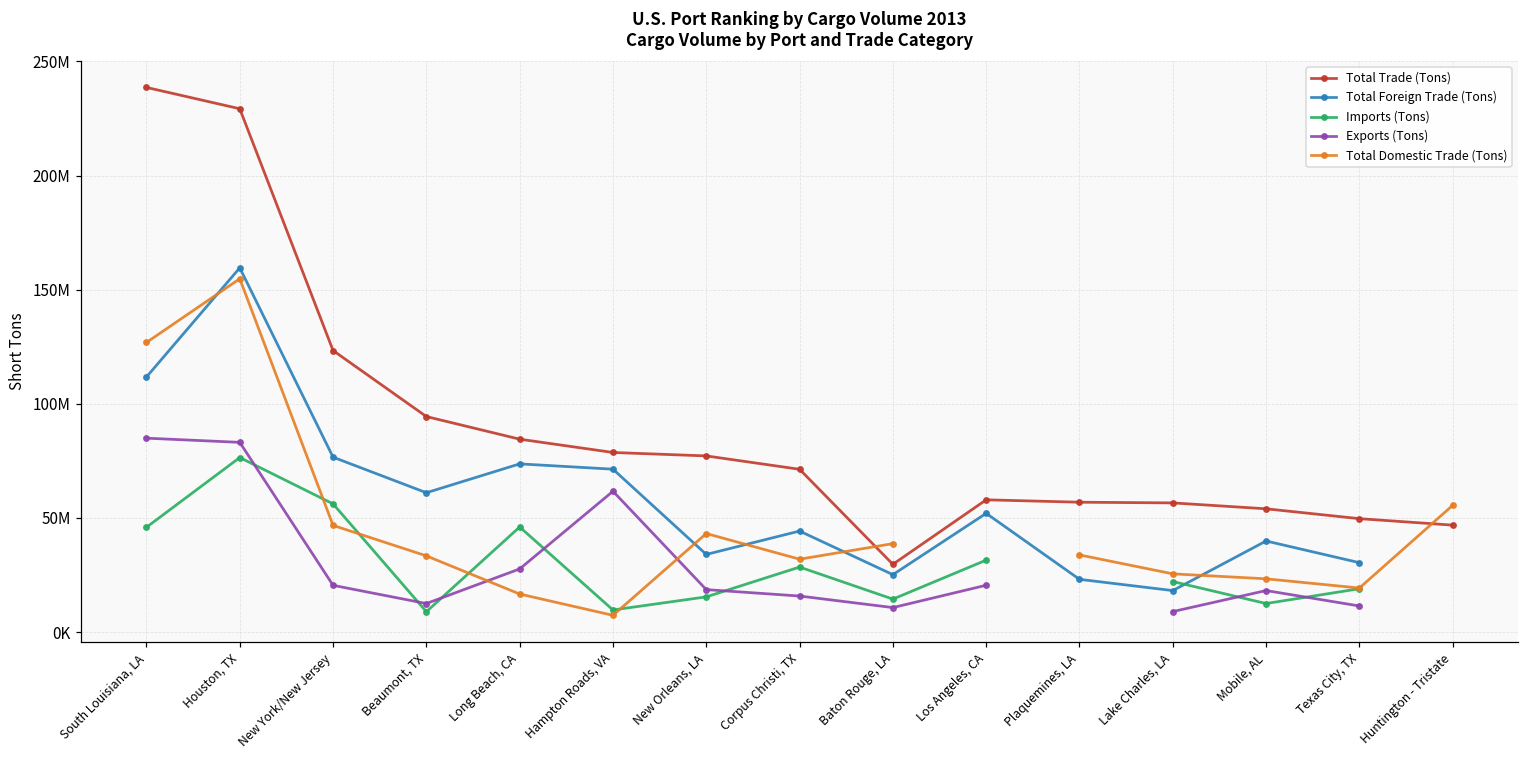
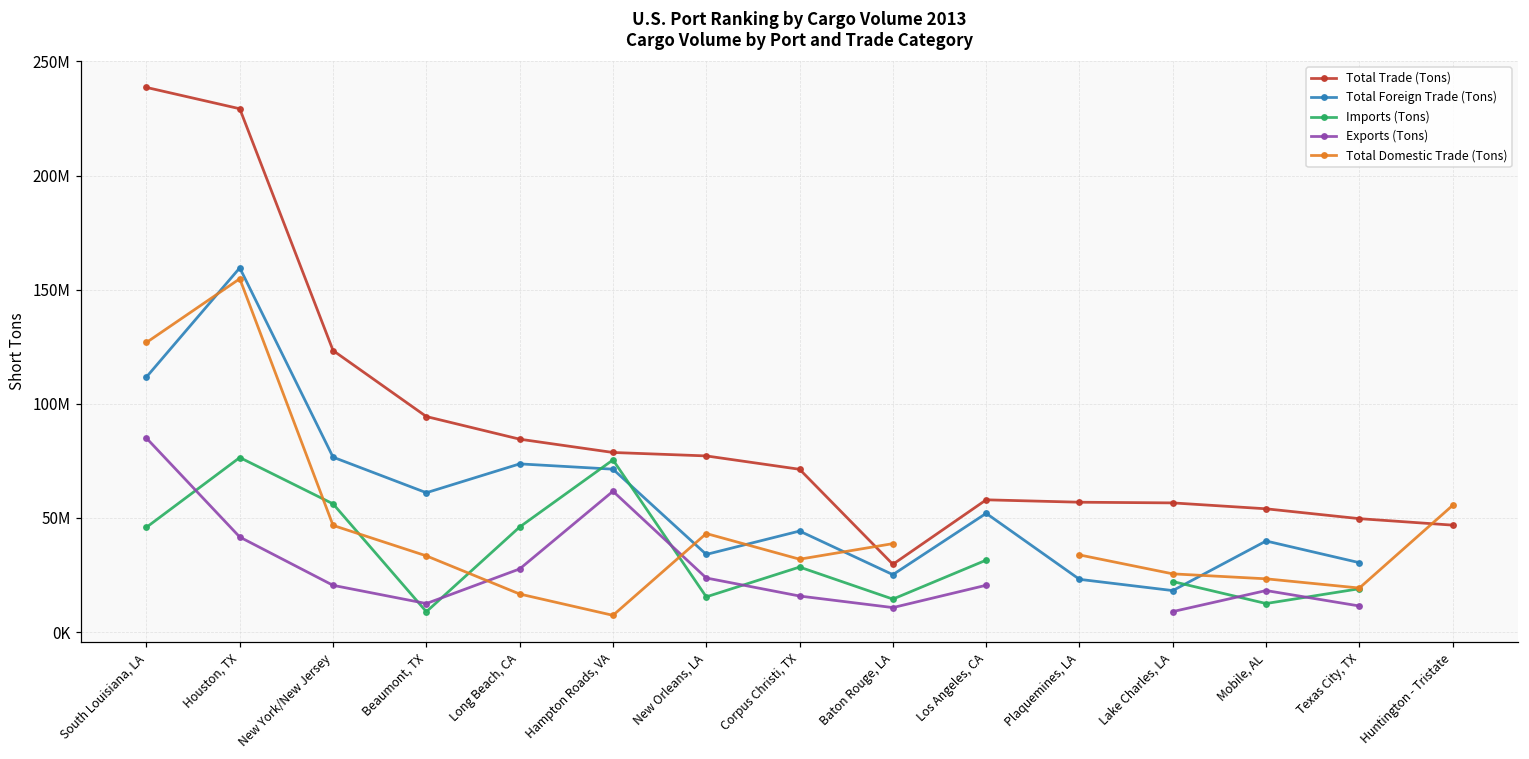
  {
    "Total Trade (Tons)": {
      "South Louisiana, LA": 239000000,
      "Houston, TX": 229000000,
      "New York/New Jersey": 123000000,
      "Beaumont, TX": 94000000,
      "Long Beach, CA": 84000000,
      "Hampton Roads, VA": 79000000,
      "New Orleans, LA": 77000000,
      "Corpus Christi, TX": 71000000,
      "Baton Rouge, LA": 30000000,
      "Los Angeles, CA": 58000000,
      "Plaquemines, LA": 57000000,
      "Lake Charles, LA": 57000000,
      "Mobile, AL": 54000000,
      "Texas City, TX": 50000000,
      "Huntington - Tristate": 47000000
    },
    "Total Foreign Trade (Tons)": {
      "South Louisiana, LA": 112000000,
      "Houston, TX": 160000000,
      "New York/New Jersey": 77000000,
      "Beaumont, TX": 61000000,
      "Long Beach, CA": 74000000,
      "Hampton Roads, VA": 71000000,
      "New Orleans, LA": 34000000,
      "Corpus Christi, TX": 44000000,
      "Baton Rouge, LA": 25000000,
      "Los Angeles, CA": 52000000,
      "Plaquemines, LA": 23000000,
      "Lake Charles, LA": 18000000,
      "Mobile, AL": 40000000,
      "Texas City, TX": 30000000
    },
    "Imports (Tons)": {
      "South Louisiana, LA": 46000000,
      "Houston, TX": 76000000,
      "New York/New Jersey": 56000000,
      "Beaumont, TX": 9000000,
      "Long Beach, CA": 46000000,
-     "Hampton Roads, VA": 10000000,
+     "Hampton Roads, VA": 75000000,
      "New Orleans, LA": 15000000,
      "Corpus Christi, TX": 28000000,
      "Baton Rouge, LA": 14000000,
      "Los Angeles, CA": 32000000,
      "Lake Charles, LA": 22000000,
      "Mobile, AL": 12000000
    },
    "Exports (Tons)": {
      "South Louisiana, LA": 85000000,
-     "Houston, TX": 83000000,
+     "Houston, TX": 42000000,
      "New York/New Jersey": 20000000,
      "Beaumont, TX": 12000000,
      "Long Beach, CA": 28000000,
      "Hampton Roads, VA": 62000000,
-     "New Orleans, LA": 19000000,
+     "New Orleans, LA": 24000000,
      "Corpus Christi, TX": 16000000,
      "Baton Rouge, LA": 11000000,
      "Los Angeles, CA": 20000000,
      "Lake Charles, LA": 9000000,
      "Mobile, AL": 18000000,
      "Texas City, TX": 11000000
    },
    "Total Domestic Trade (Tons)": {
      "South Louisiana, LA": 127000000,
      "Houston, TX": 155000000,
      "New York/New Jersey": 47000000,
      "Beaumont, TX": 33000000,
      "Long Beach, CA": 17000000,
      "Hampton Roads, VA": 7000000,
      "New Orleans, LA": 43000000,
      "Corpus Christi, TX": 32000000,
      "Baton Rouge, LA": 39000000,
      "Plaquemines, LA": 34000000,
      "Lake Charles, LA": 25000000,
      "Mobile, AL": 23000000,
      "Huntington - Tristate": 56000000
    }
  }
